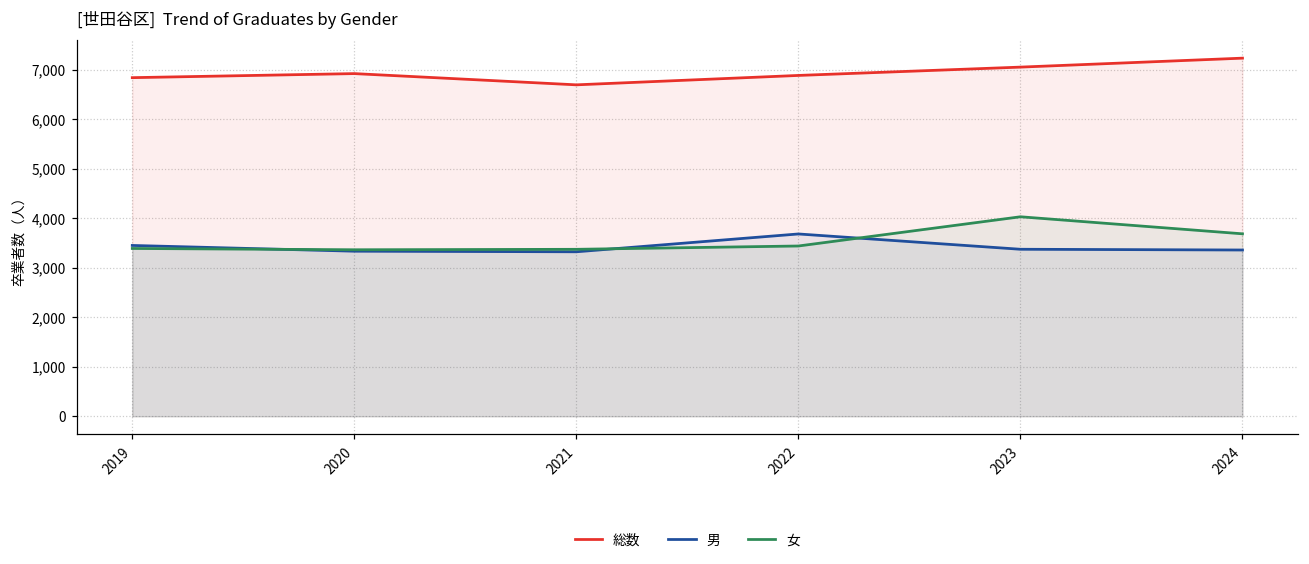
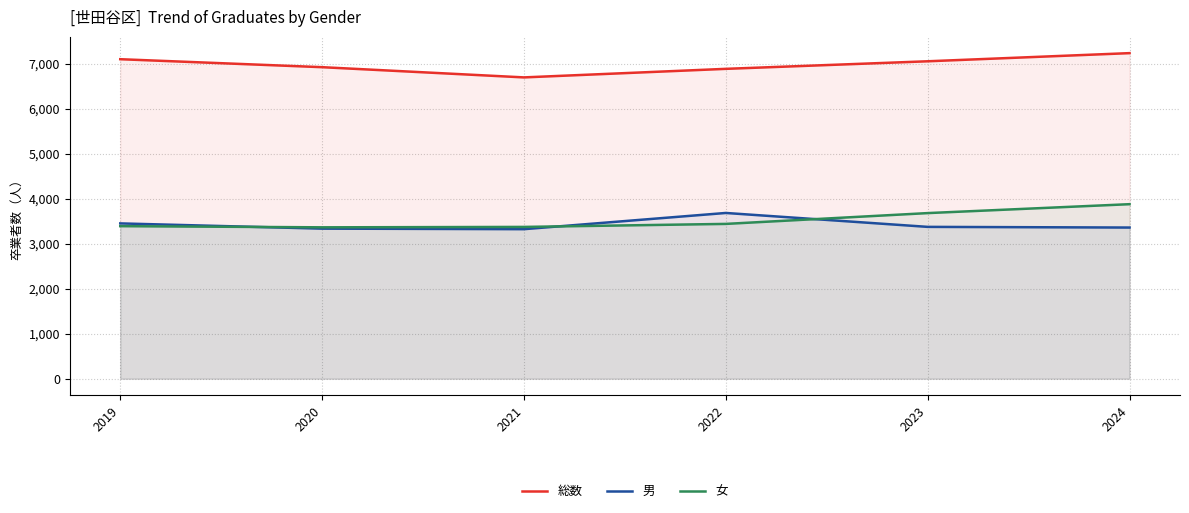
  {
    "総数": {
-     "2019": "6,800",
+     "2019": "7,100",
      "2020": "6,900",
      "2021": "6,700",
      "2022": "6,900",
      "2023": "7,100",
      "2024": "7,200"
    },
    "男": {
      "2019": "3,400",
      "2022": "3,700",
      "2023": "3,400",
      "2024": "3,400"
    },
    "女": {
      "2019": "3,400",
      "2022": "3,400",
-     "2023": "4,000",
-     "2024": "3,700"
+     "2023": "3,700",
+     "2024": "3,900"
    }
  }
